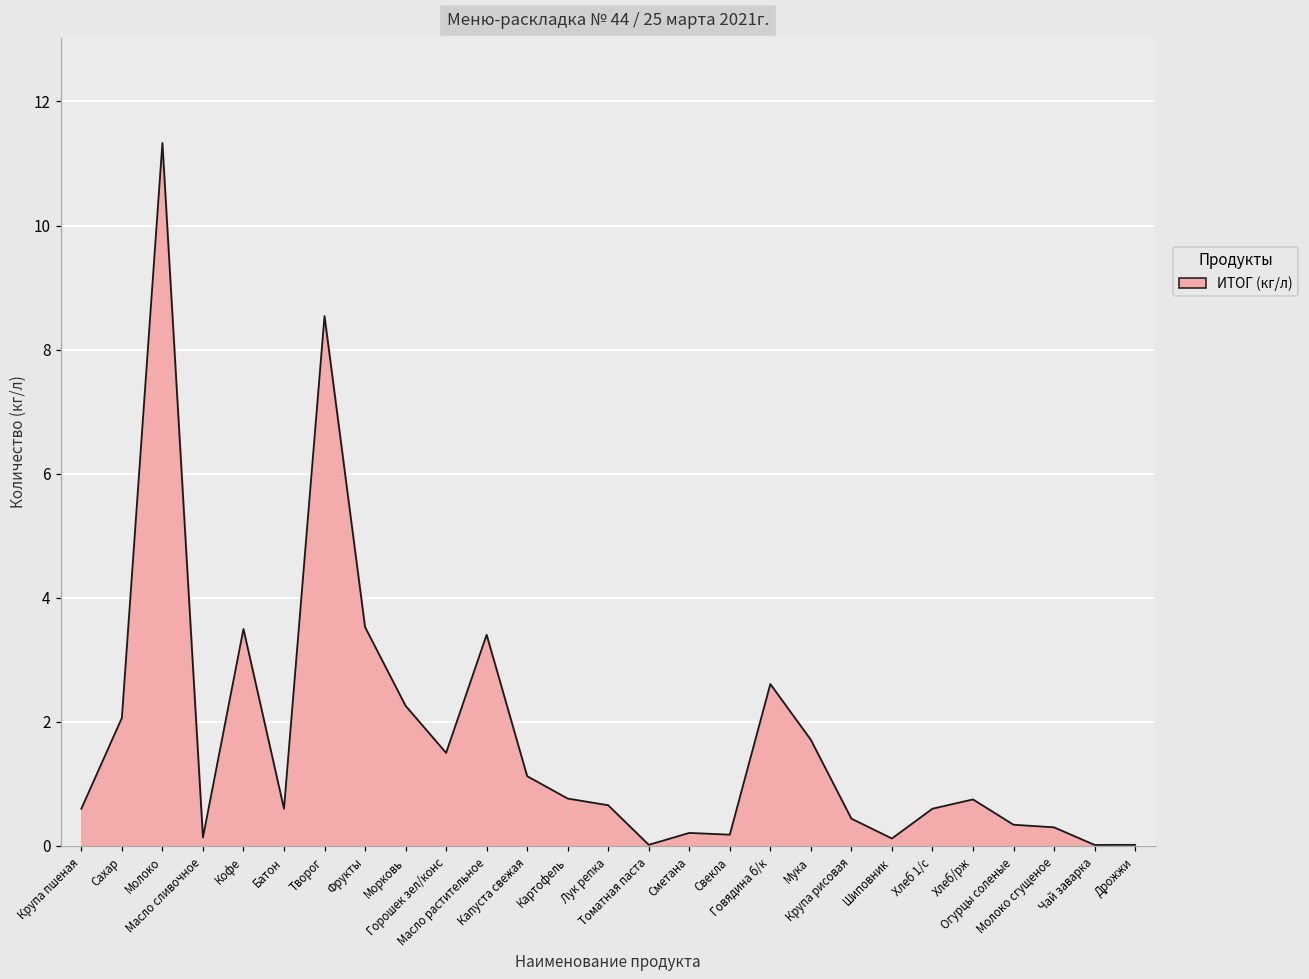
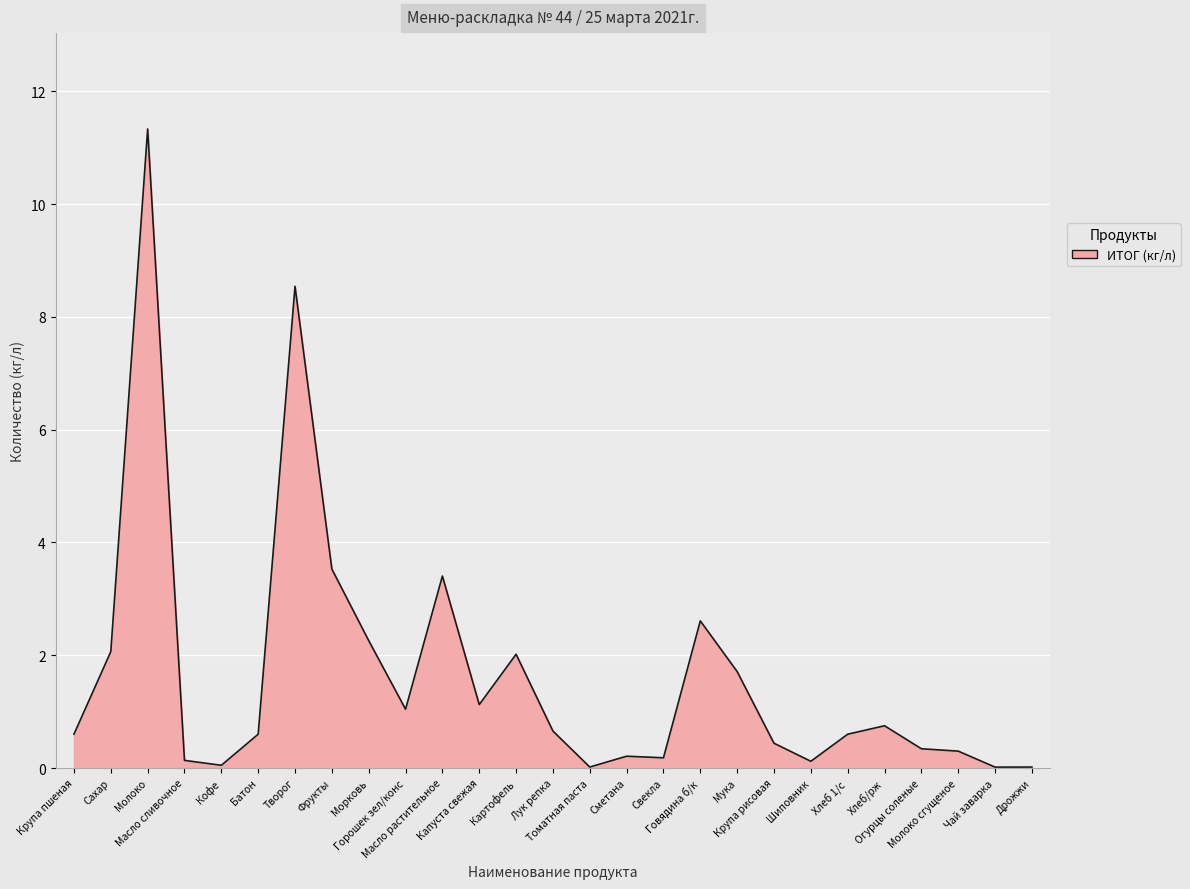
  {
    "Крупа пшеная": 0.6,
    "Сахар": 2.1,
    "Молоко": 11.3,
    "Масло сливочное": 0.1,
-   "Кофе": 3.5,
+   "Кофе": 0.0,
    "Батон": 0.6,
    "Творог": 8.5,
    "Фрукты": 3.5,
    "Морковь": 2.3,
-   "Горошек зел/конс": 1.5,
+   "Горошек зел/конс": 1.0,
    "Масло растительное": 3.4,
    "Капуста свежая": 1.1,
-   "Картофель": 0.8,
+   "Картофель": 2.0,
    "Лук репка": 0.7,
    "Томатная паста": 0.0,
    "Сметана": 0.2,
    "Свекла": 0.2,
    "Говядина б/к": 2.6,
    "Мука": 1.7,
    "Крупа рисовая": 0.4,
    "Шиповник": 0.1,
    "Хлеб 1/с": 0.6,
    "Хлеб/рж": 0.8,
    "Огурцы соленые": 0.3,
    "Молоко сгущеное": 0.3,
    "Чай заварка": 0.0,
    "Дрожжи": 0.0
  }
